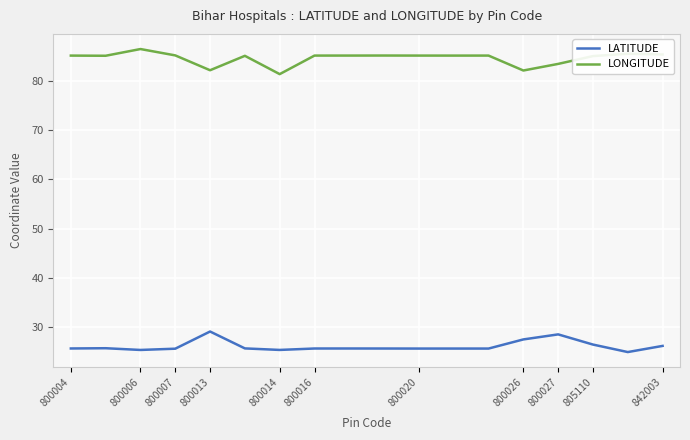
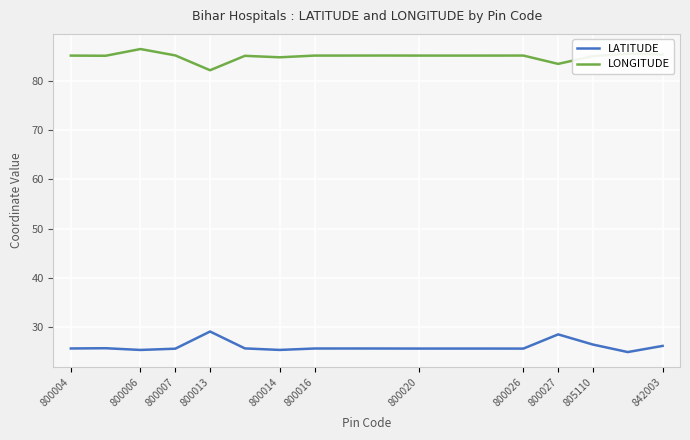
  {
    "LATITUDE": {
      "800006": 25,
      "800013": 29,
      "800014": 25,
-     "800026": 27,
+     "800026": 26,
      "800027": 28,
      "842003": 26
    },
    "LONGITUDE": {
      "800006": 86,
      "800013": 82,
-     "800014": 81,
-     "800026": 82,
+     "800014": 85,
+     "800026": 85,
      "800027": 83
    }
  }
